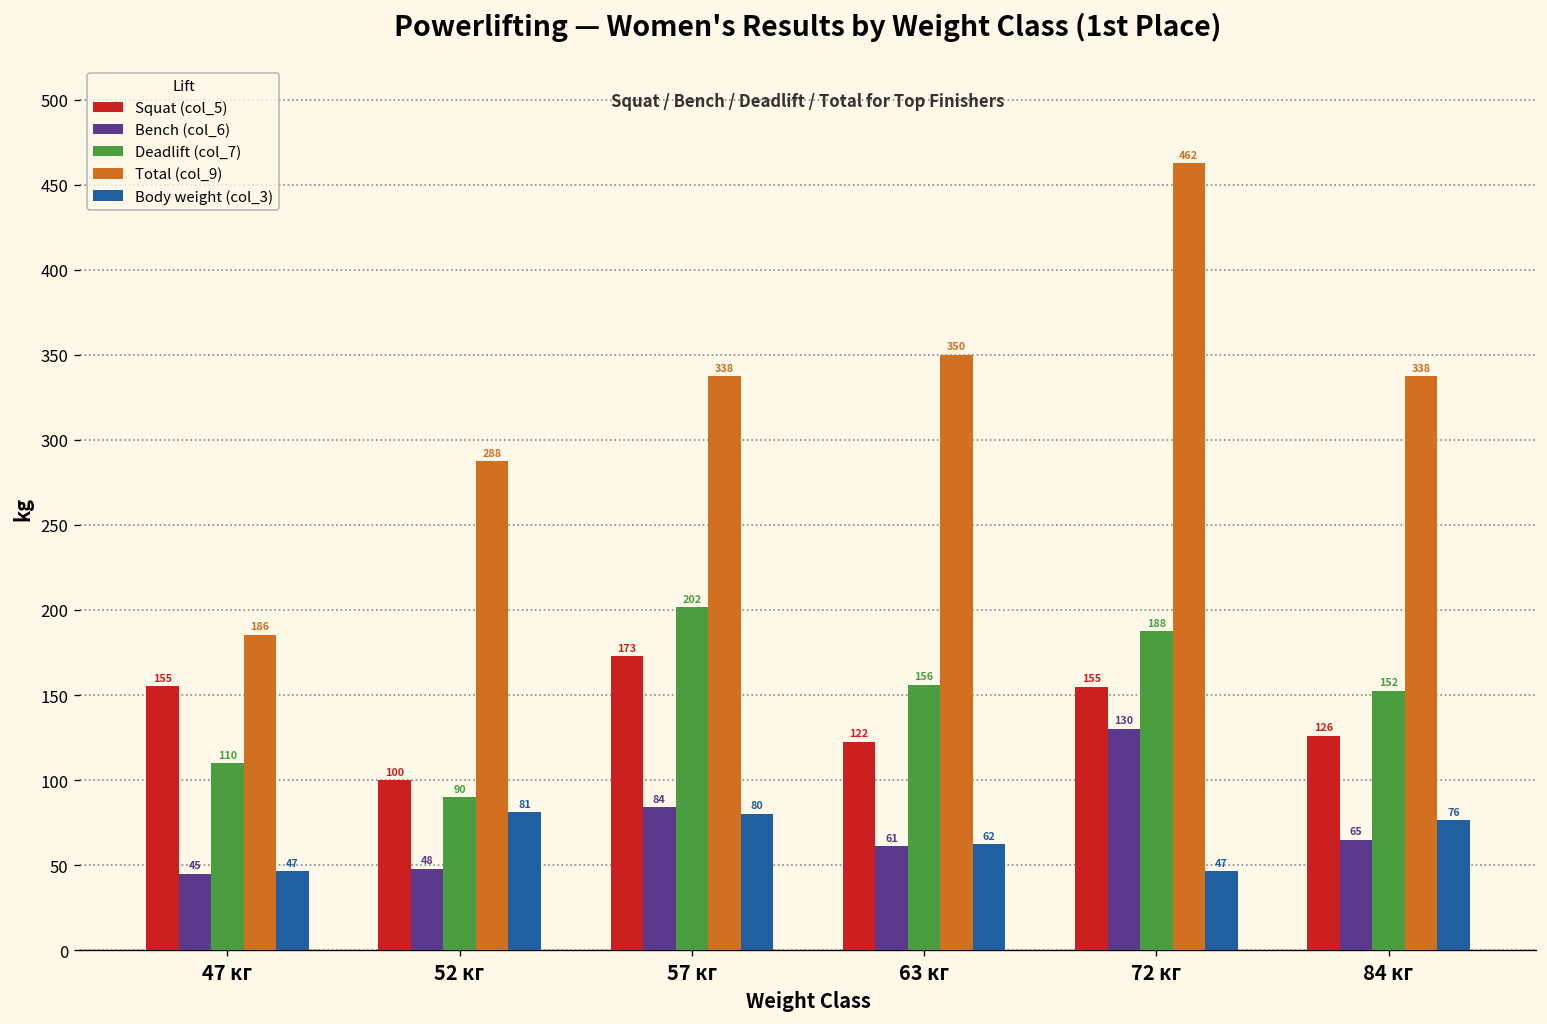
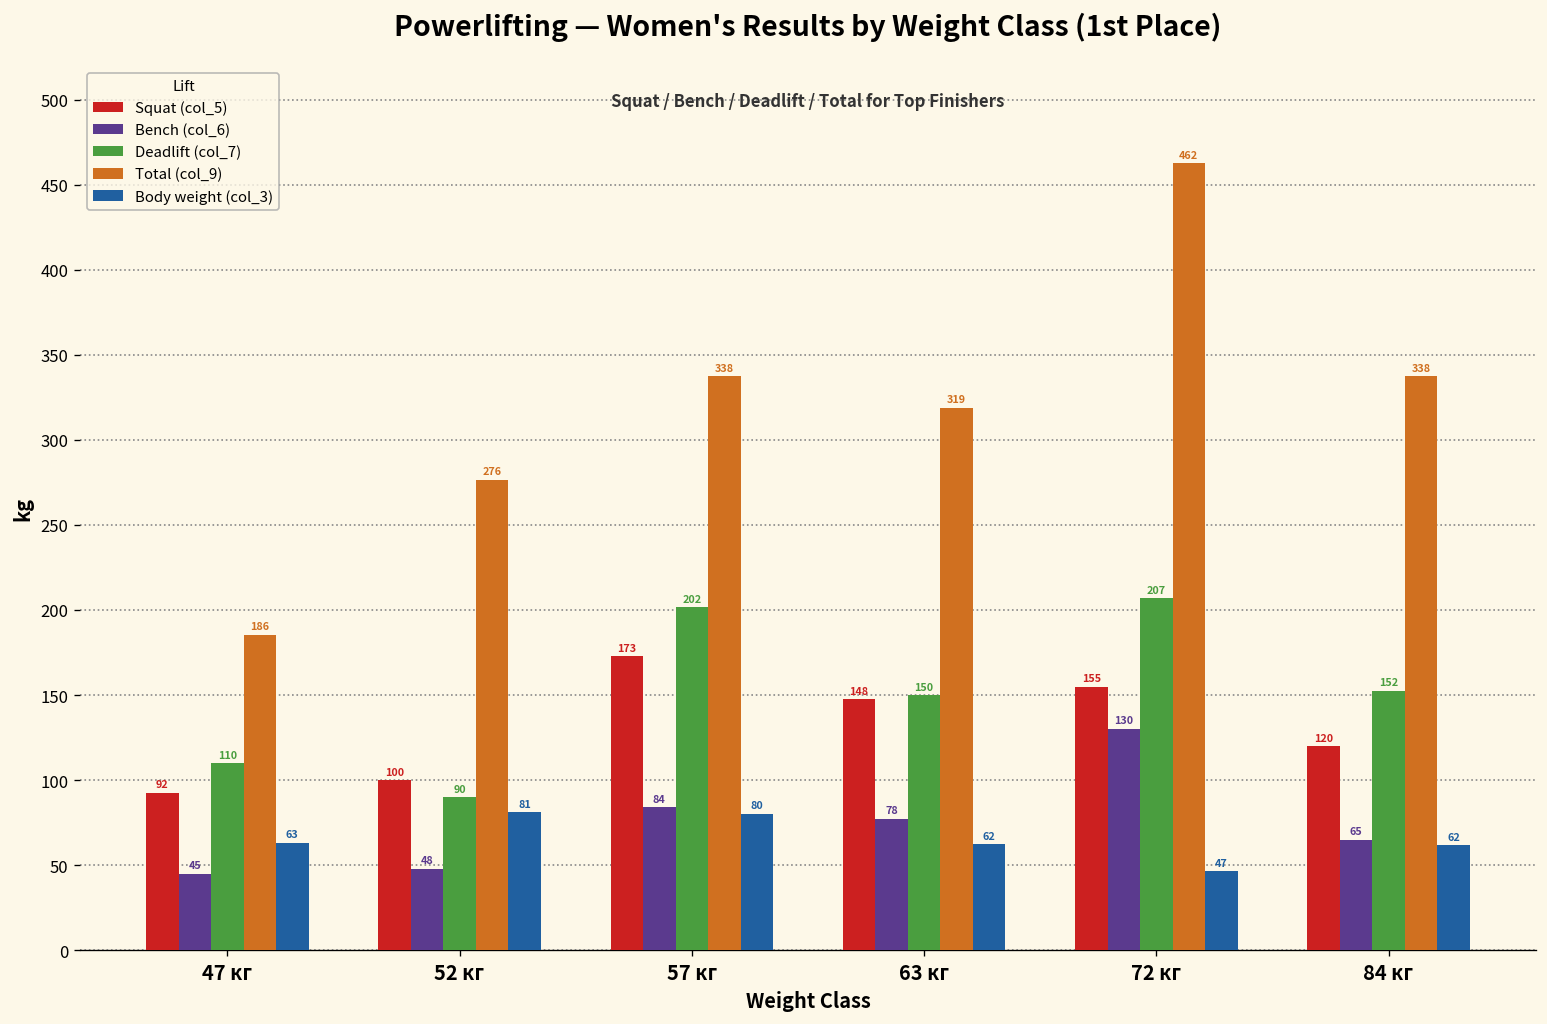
  {
    "Squat (col_5)": {
-     "47 кг": 155,
+     "47 кг": 92,
      "52 кг": 100,
      "57 кг": 173,
-     "63 кг": 122,
+     "63 кг": 148,
      "72 кг": 155,
-     "84 кг": 126
+     "84 кг": 120
    },
    "Bench (col_6)": {
      "47 кг": 45,
      "52 кг": 48,
      "57 кг": 84,
-     "63 кг": 61,
+     "63 кг": 78,
      "72 кг": 130,
      "84 кг": 65
    },
    "Deadlift (col_7)": {
      "47 кг": 110,
      "52 кг": 90,
      "57 кг": 202,
-     "63 кг": 156,
-     "72 кг": 188,
+     "63 кг": 150,
+     "72 кг": 207,
      "84 кг": 152
    },
    "Total (col_9)": {
      "47 кг": 186,
-     "52 кг": 288,
+     "52 кг": 276,
      "57 кг": 338,
-     "63 кг": 350,
+     "63 кг": 319,
      "72 кг": 462,
      "84 кг": 338
    },
    "Body weight (col_3)": {
-     "47 кг": 47,
+     "47 кг": 63,
      "52 кг": 81,
      "57 кг": 80,
      "63 кг": 62,
      "72 кг": 47,
-     "84 кг": 76
+     "84 кг": 62
    }
  }
